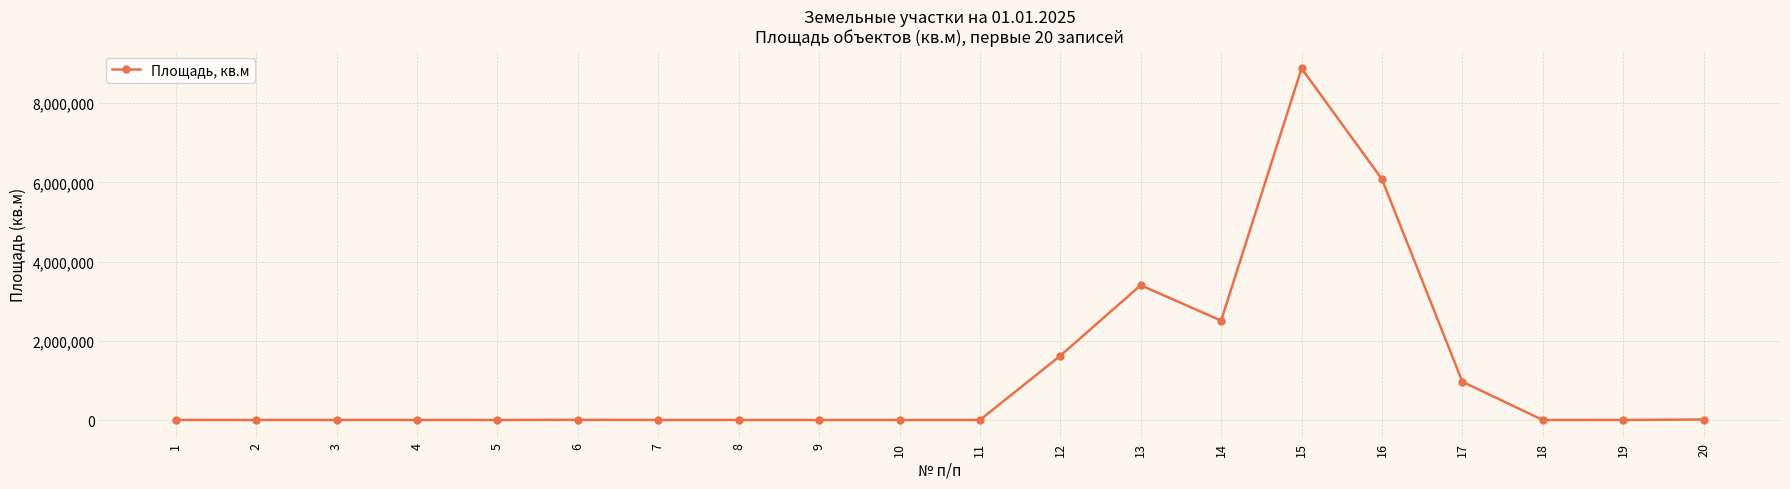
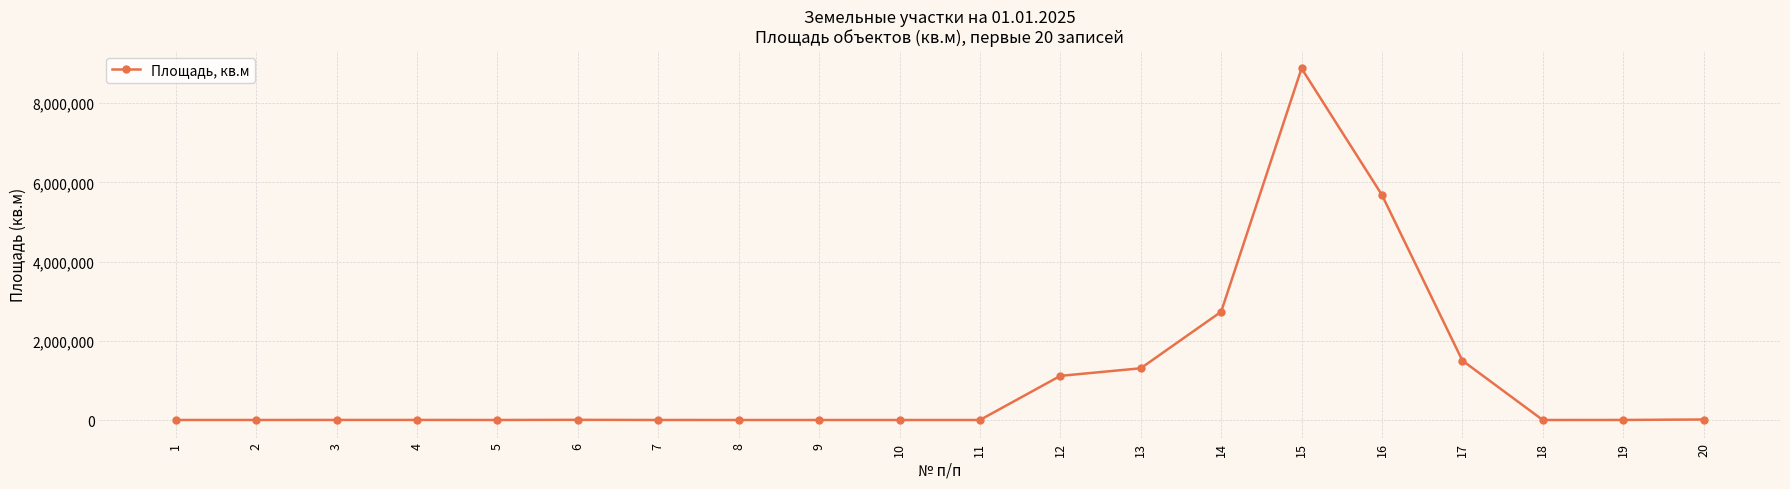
  {
    "1": "0",
    "2": "0",
    "3": "0",
    "4": "0",
    "5": "0",
    "6": "0",
    "7": "0",
    "8": "0",
    "9": "0",
    "10": "0",
    "11": "0",
-   "12": "1,600,000",
-   "13": "3,400,000",
-   "14": "2,500,000",
+   "12": "1,100,000",
+   "13": "1,300,000",
+   "14": "2,700,000",
    "15": "8,900,000",
-   "16": "6,100,000",
-   "17": "1,000,000",
+   "16": "5,700,000",
+   "17": "1,500,000",
    "18": "0",
    "19": "0",
    "20": "0"
  }
